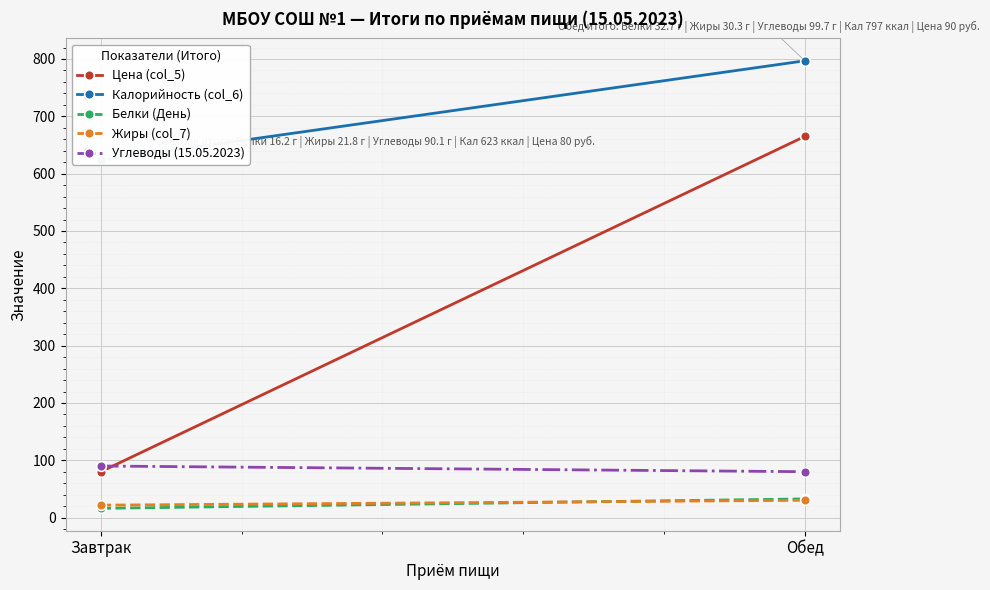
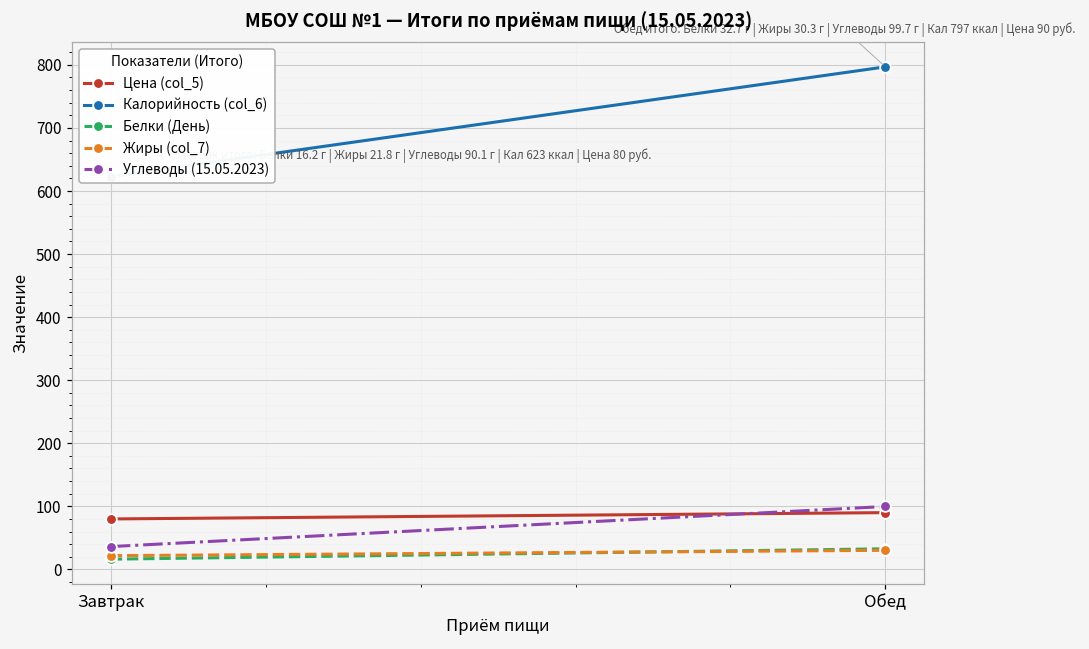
  {
    "Цена (col_5)": {
      "Завтрак": 80,
-     "Обед": 670
+     "Обед": 90
    },
    "Калорийность (col_6)": {
      "Обед": 797
    },
    "Белки (День)": {
      "Завтрак": 20
    },
    "Жиры (col_7)": {
      "Завтрак": 20
    },
    "Углеводы (15.05.2023)": {
-     "Завтрак": 90,
-     "Обед": 80
+     "Завтрак": 40,
+     "Обед": 100
    }
  }
